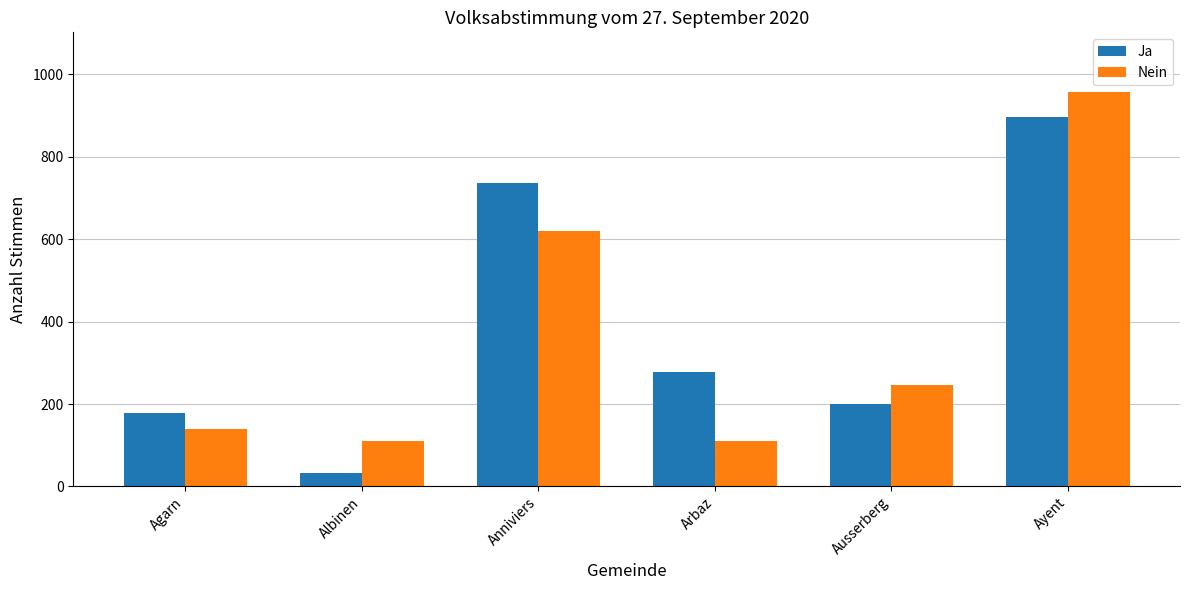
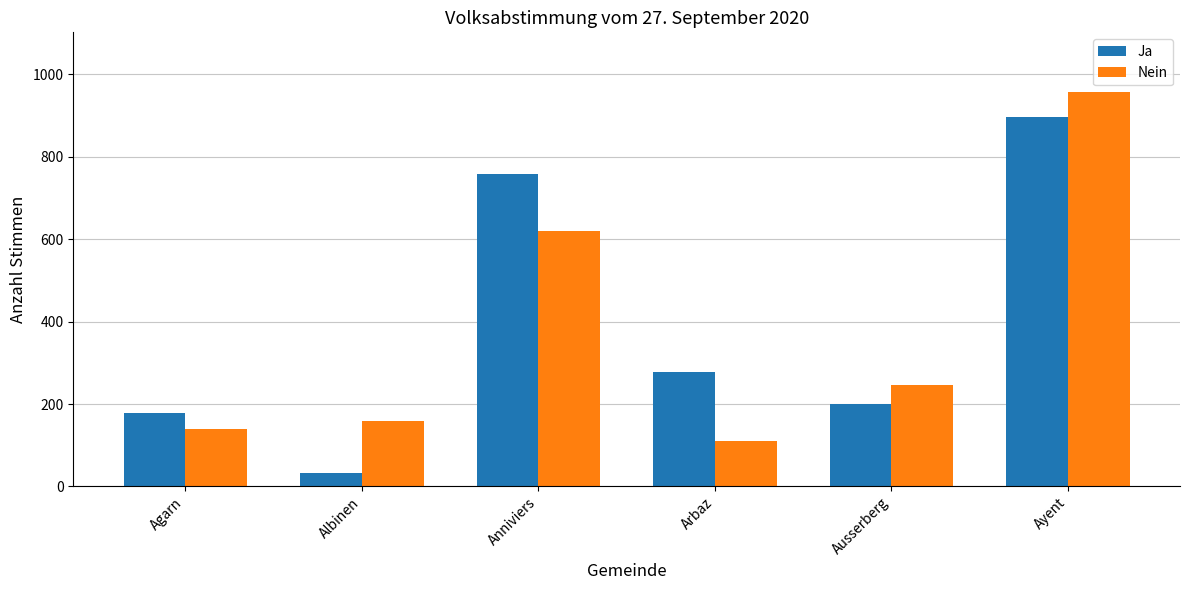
  {
    "Ja": {
      "Agarn": 180,
      "Albinen": 30,
-     "Anniviers": 740,
+     "Anniviers": 760,
      "Arbaz": 280,
      "Ausserberg": 200,
      "Ayent": 900
    },
    "Nein": {
      "Agarn": 140,
-     "Albinen": 110,
+     "Albinen": 160,
      "Anniviers": 620,
      "Arbaz": 110,
      "Ausserberg": 250,
      "Ayent": 960
    }
  }
